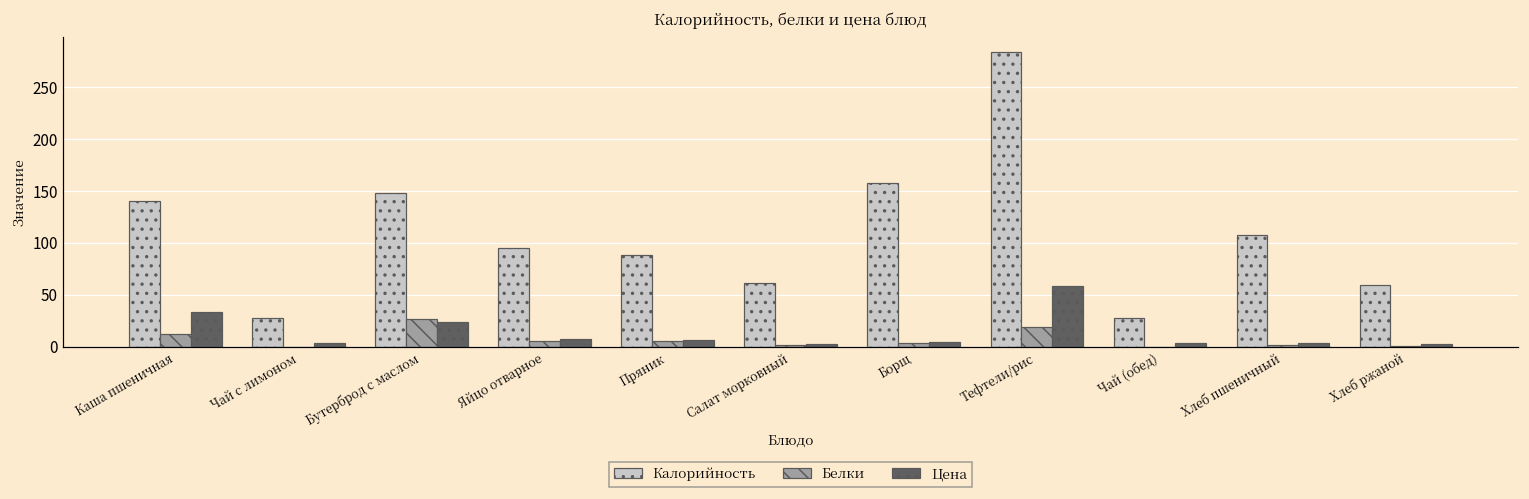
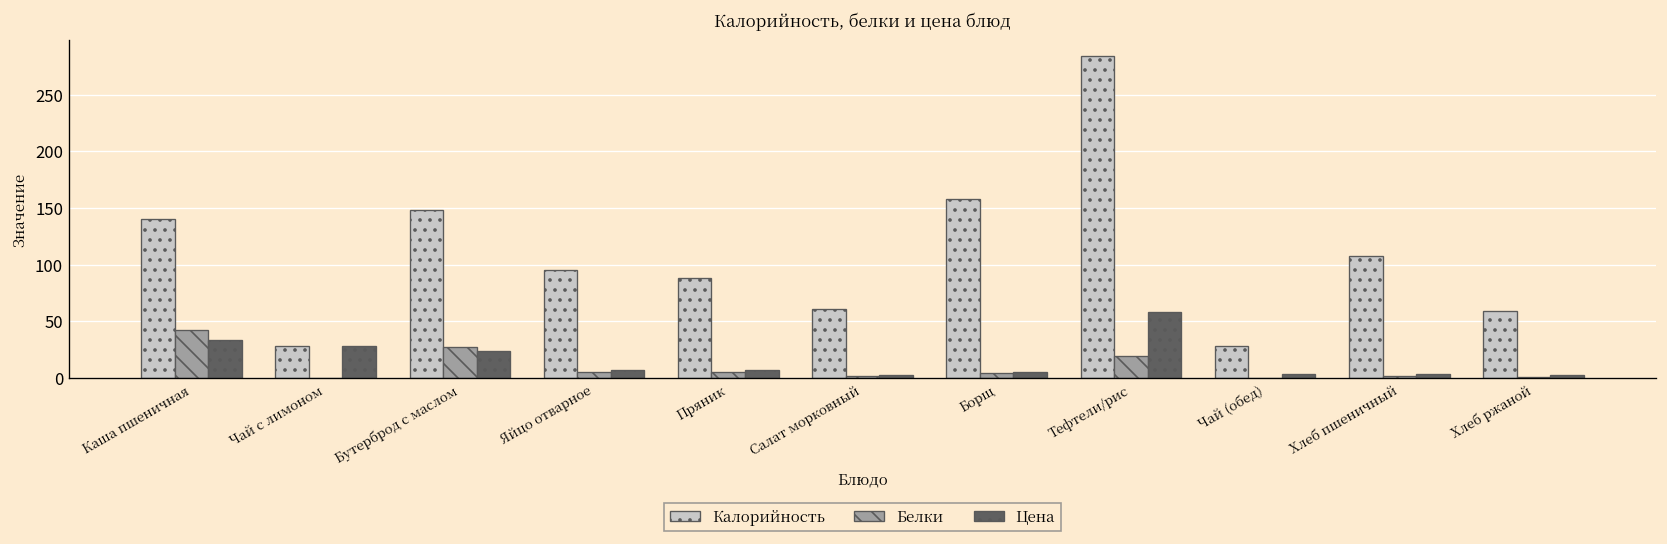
  {
    "Калорийность": {
      "Каша пшеничная": 140,
      "Чай с лимоном": 30,
      "Бутерброд с маслом": 150,
      "Яйцо отварное": 100,
      "Пряник": 90,
      "Салат морковный": 60,
      "Борщ": 160,
      "Тефтели/рис": 280,
      "Чай (обед)": 30,
      "Хлеб пшеничный": 110,
      "Хлеб ржаной": 60
    },
    "Белки": {
-     "Каша пшеничная": 10,
+     "Каша пшеничная": 40,
      "Чай с лимоном": 0,
      "Бутерброд с маслом": 30,
      "Яйцо отварное": 10,
      "Пряник": 10,
      "Борщ": 0,
      "Тефтели/рис": 20,
      "Чай (обед)": 0
    },
    "Цена": {
      "Каша пшеничная": 30,
-     "Чай с лимоном": 0,
+     "Чай с лимоном": 30,
      "Бутерброд с маслом": 20,
      "Яйцо отварное": 10,
      "Пряник": 10,
      "Салат морковный": 0,
      "Борщ": 0,
      "Тефтели/рис": 60,
      "Чай (обед)": 0,
      "Хлеб пшеничный": 0
    }
  }
